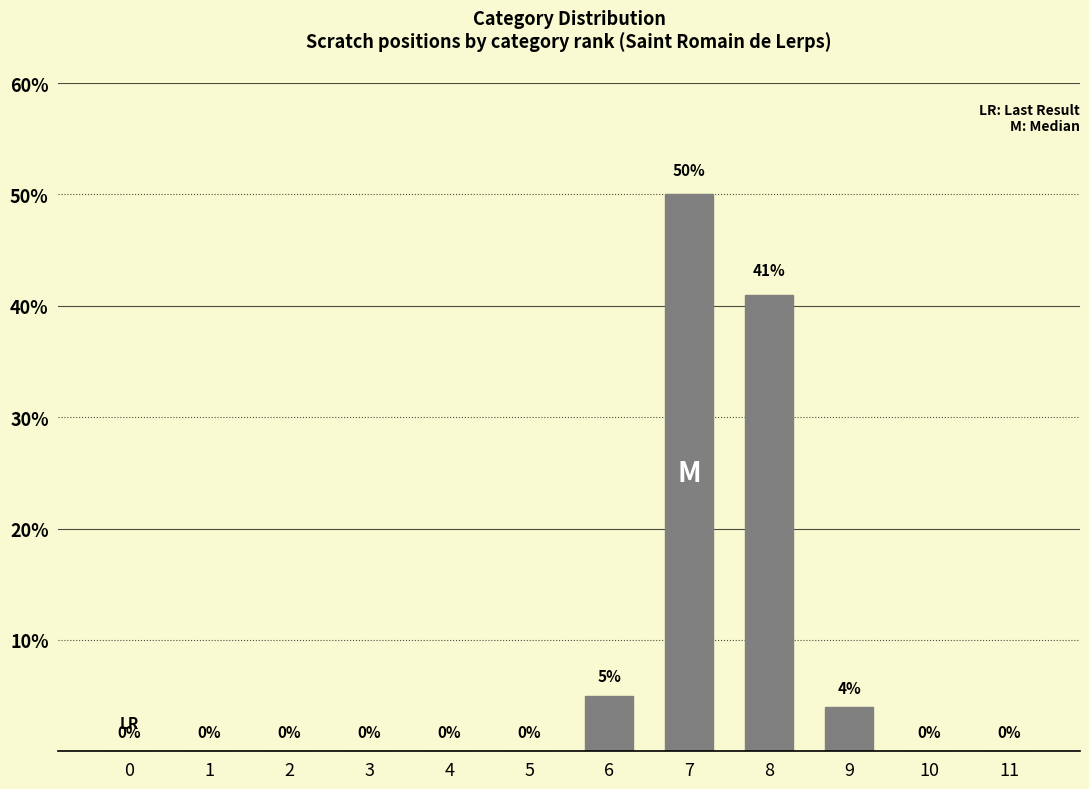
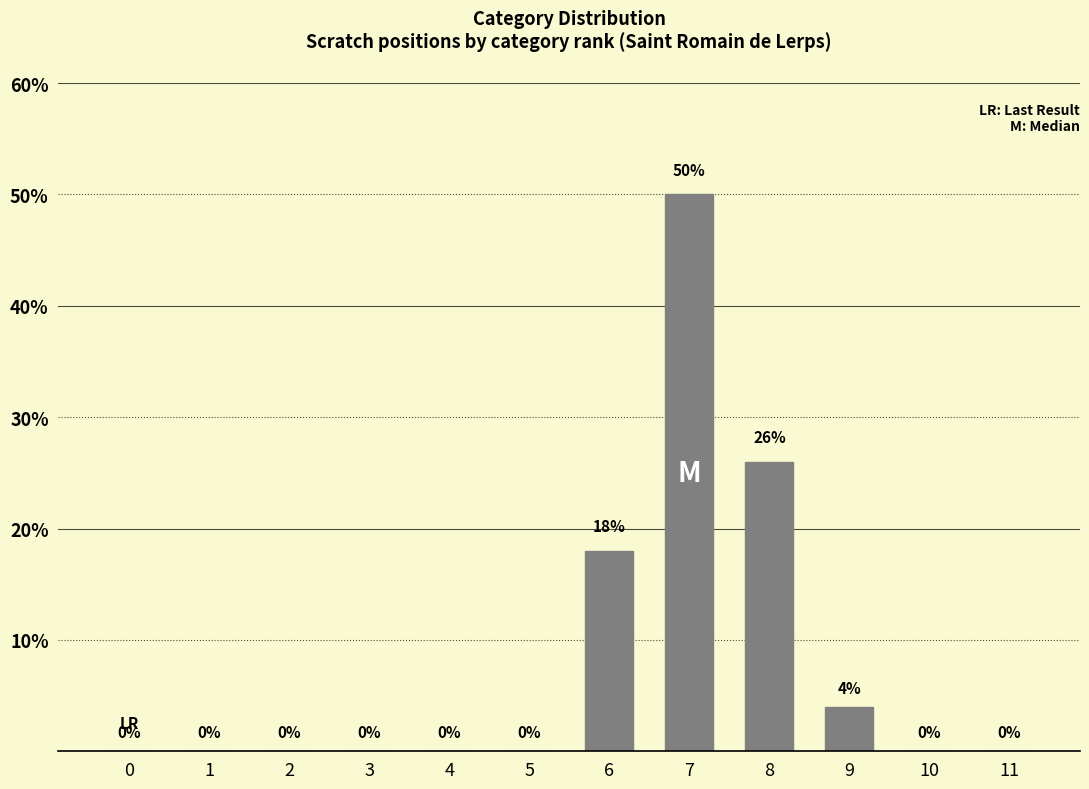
  {
    "1": "0%",
    "2": "0%",
    "3": "0%",
    "4": "0%",
    "5": "0%",
-   "6": "5%",
+   "6": "18%",
    "7": "50%",
-   "8": "41%",
+   "8": "26%",
    "9": "4%",
    "10": "0%",
    "11": "0%"
  }
